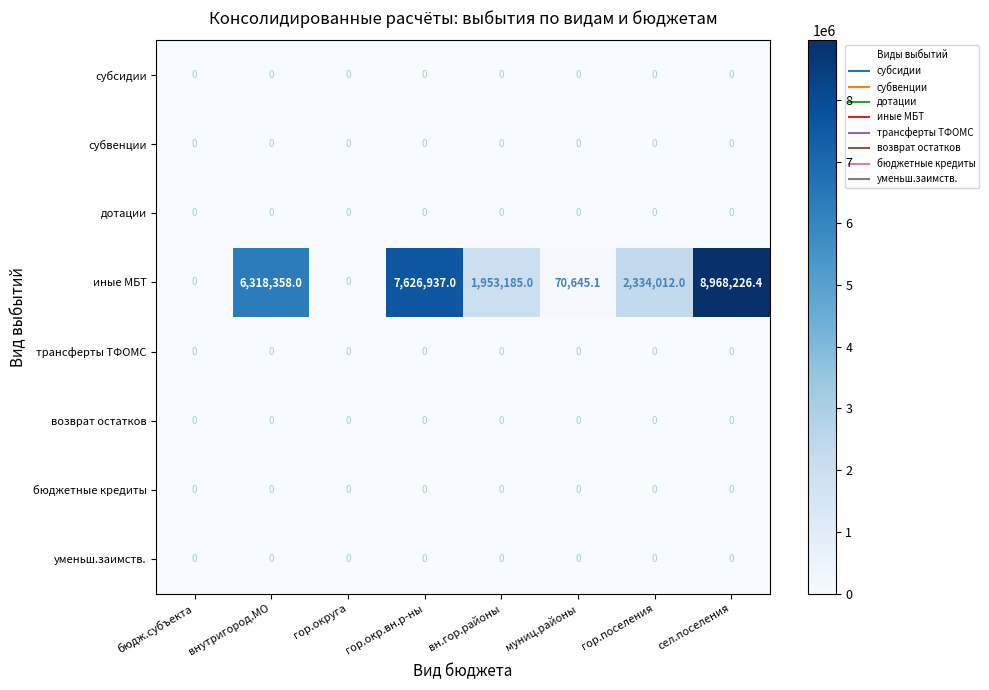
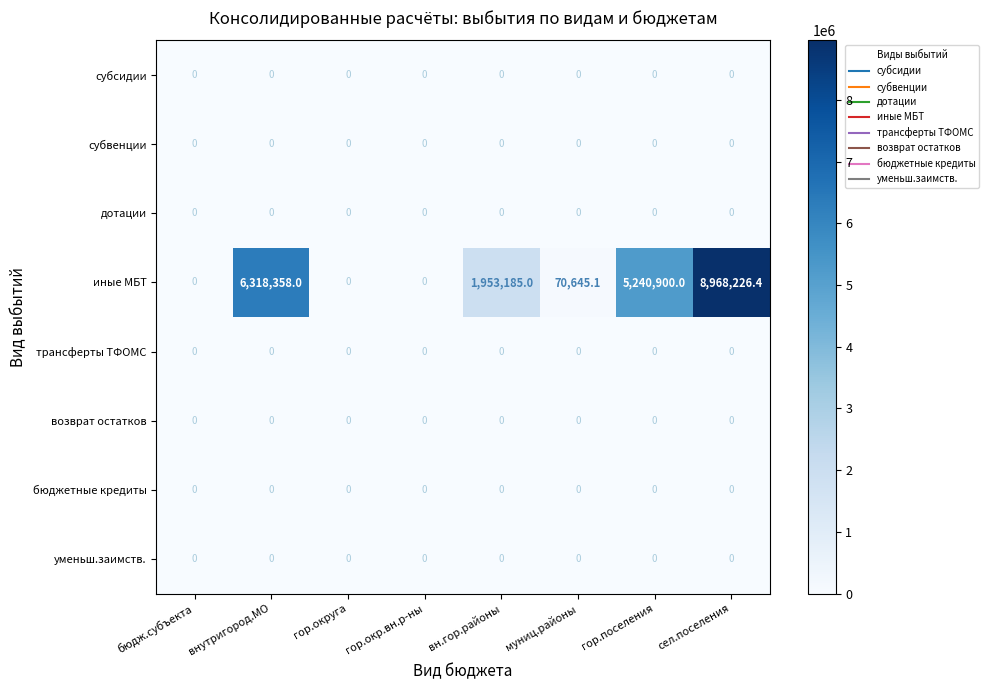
  {
    "субсидии": {
      "бюдж.субъекта": "0",
      "внутригород.МО": "0",
      "гор.округа": "0",
      "гор.окр.вн.р-ны": "0",
      "вн.гор.районы": "0",
      "муниц.районы": "0",
      "гор.поселения": "0",
      "сел.поселения": "0"
    },
    "субвенции": {
      "бюдж.субъекта": "0",
      "внутригород.МО": "0",
      "гор.округа": "0",
      "гор.окр.вн.р-ны": "0",
      "вн.гор.районы": "0",
      "муниц.районы": "0",
      "гор.поселения": "0",
      "сел.поселения": "0"
    },
    "дотации": {
      "бюдж.субъекта": "0",
      "внутригород.МО": "0",
      "гор.округа": "0",
      "гор.окр.вн.р-ны": "0",
      "вн.гор.районы": "0",
      "муниц.районы": "0",
      "гор.поселения": "0",
      "сел.поселения": "0"
    },
    "иные МБТ": {
      "бюдж.субъекта": "0",
      "внутригород.МО": "6,318,358.0",
      "гор.округа": "0",
-     "гор.окр.вн.р-ны": "7,626,937.0",
+     "гор.окр.вн.р-ны": "0",
      "вн.гор.районы": "1,953,185.0",
      "муниц.районы": "70,645.1",
-     "гор.поселения": "2,334,012.0",
+     "гор.поселения": "5,240,900.0",
      "сел.поселения": "8,968,226.4"
    },
    "трансферты ТФОМС": {
      "бюдж.субъекта": "0",
      "внутригород.МО": "0",
      "гор.округа": "0",
      "гор.окр.вн.р-ны": "0",
      "вн.гор.районы": "0",
      "муниц.районы": "0",
      "гор.поселения": "0",
      "сел.поселения": "0"
    },
    "возврат остатков": {
      "бюдж.субъекта": "0",
      "внутригород.МО": "0",
      "гор.округа": "0",
      "гор.окр.вн.р-ны": "0",
      "вн.гор.районы": "0",
      "муниц.районы": "0",
      "гор.поселения": "0",
      "сел.поселения": "0"
    },
    "бюджетные кредиты": {
      "бюдж.субъекта": "0",
      "внутригород.МО": "0",
      "гор.округа": "0",
      "гор.окр.вн.р-ны": "0",
      "вн.гор.районы": "0",
      "муниц.районы": "0",
      "гор.поселения": "0",
      "сел.поселения": "0"
    },
    "уменьш.заимств.": {
      "бюдж.субъекта": "0",
      "внутригород.МО": "0",
      "гор.округа": "0",
      "гор.окр.вн.р-ны": "0",
      "вн.гор.районы": "0",
      "муниц.районы": "0",
      "гор.поселения": "0",
      "сел.поселения": "0"
    }
  }
